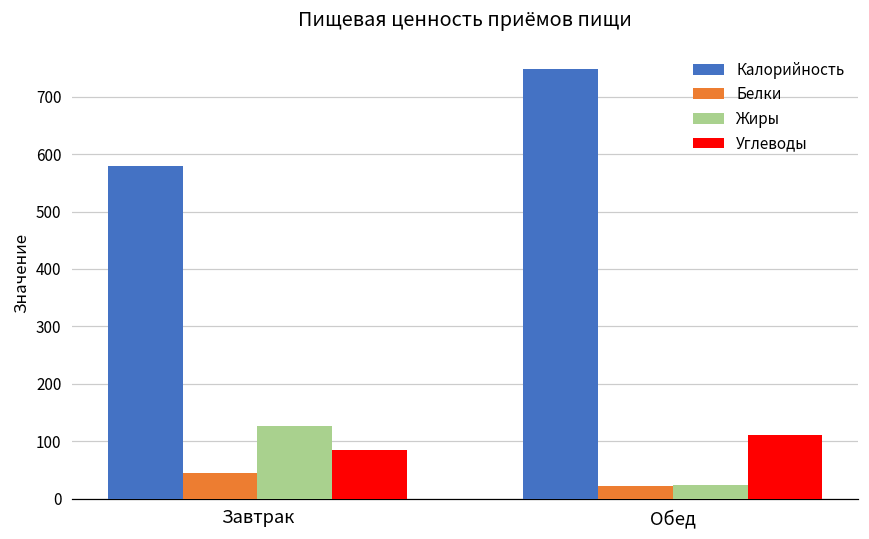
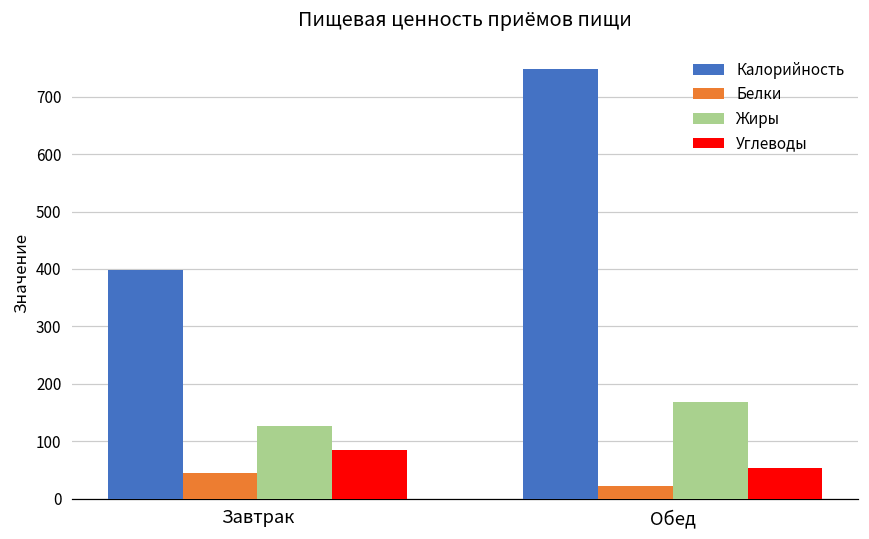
  {
    "Калорийность": {
-     "Завтрак": 580,
+     "Завтрак": 400,
      "Обед": 750
    },
    "Белки": {
      "Завтрак": 40,
      "Обед": 20
    },
    "Жиры": {
      "Завтрак": 130,
-     "Обед": 20
+     "Обед": 170
    },
    "Углеводы": {
      "Завтрак": 80,
-     "Обед": 110
+     "Обед": 50
    }
  }
